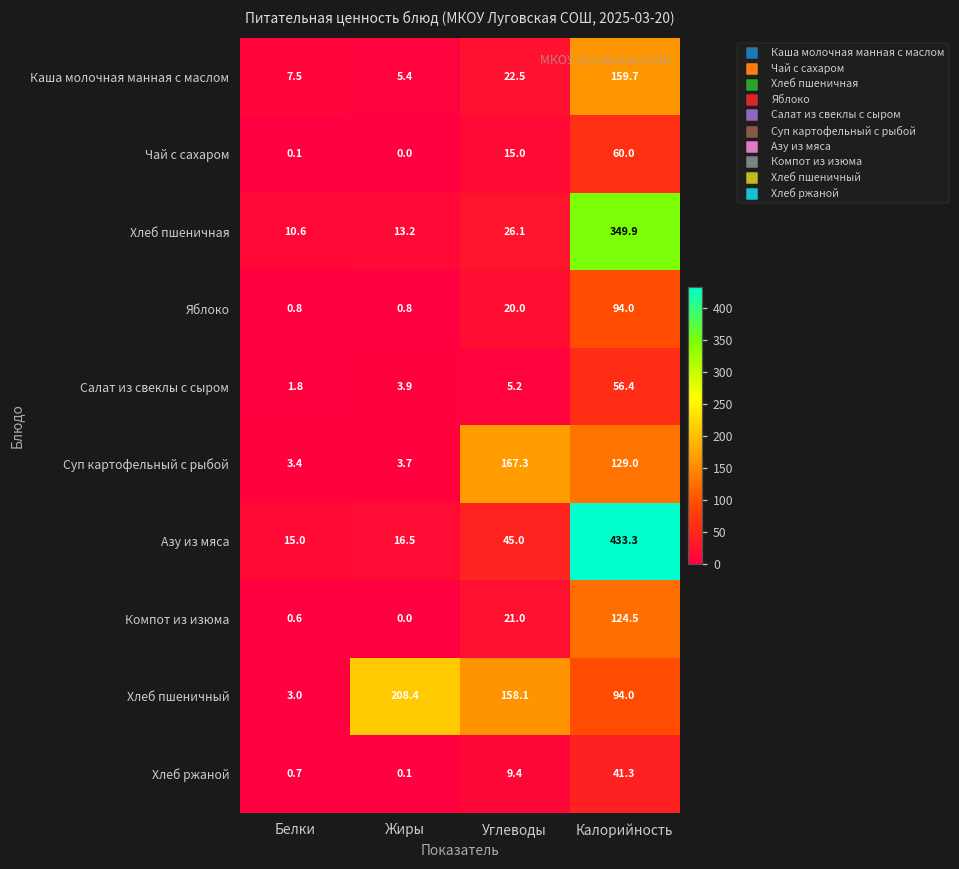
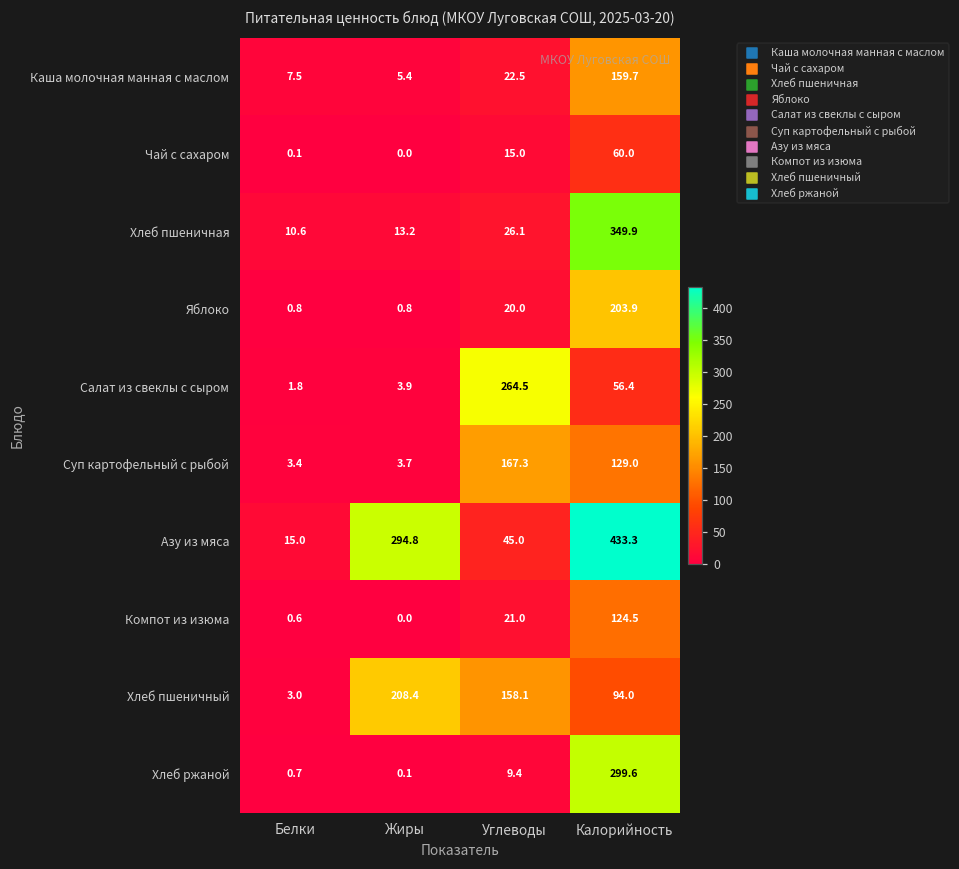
  {
    "Каша молочная манная с маслом": {
      "Белки": 7.5,
      "Жиры": 5.4,
      "Углеводы": 22.5
    },
    "Чай с сахаром": {
      "Белки": 0.1,
      "Жиры": 0.0,
      "Углеводы": 15.0,
      "Калорийность": 60.0
    },
    "Хлеб пшеничная": {
      "Белки": 10.6,
      "Жиры": 13.2,
      "Углеводы": 26.1,
      "Калорийность": 349.9
    },
    "Яблоко": {
      "Белки": 0.8,
      "Жиры": 0.8,
      "Углеводы": 20.0,
-     "Калорийность": 94.0
+     "Калорийность": 203.9
    },
    "Салат из свеклы с сыром": {
      "Белки": 1.8,
      "Жиры": 3.9,
-     "Углеводы": 5.2,
+     "Углеводы": 264.5,
      "Калорийность": 56.4
    },
    "Суп картофельный с рыбой": {
      "Белки": 3.4,
      "Жиры": 3.7,
      "Углеводы": 167.3,
      "Калорийность": 129.0
    },
    "Азу из мяса": {
      "Белки": 15.0,
-     "Жиры": 16.5,
+     "Жиры": 294.8,
      "Углеводы": 45.0,
      "Калорийность": 433.3
    },
    "Компот из изюма": {
      "Белки": 0.6,
      "Жиры": 0.0,
      "Углеводы": 21.0,
      "Калорийность": 124.5
    },
    "Хлеб пшеничный": {
      "Белки": 3.0,
      "Жиры": 208.4,
      "Углеводы": 158.1,
      "Калорийность": 94.0
    },
    "Хлеб ржаной": {
      "Белки": 0.7,
      "Жиры": 0.1,
      "Углеводы": 9.4,
-     "Калорийность": 41.3
+     "Калорийность": 299.6
    }
  }
